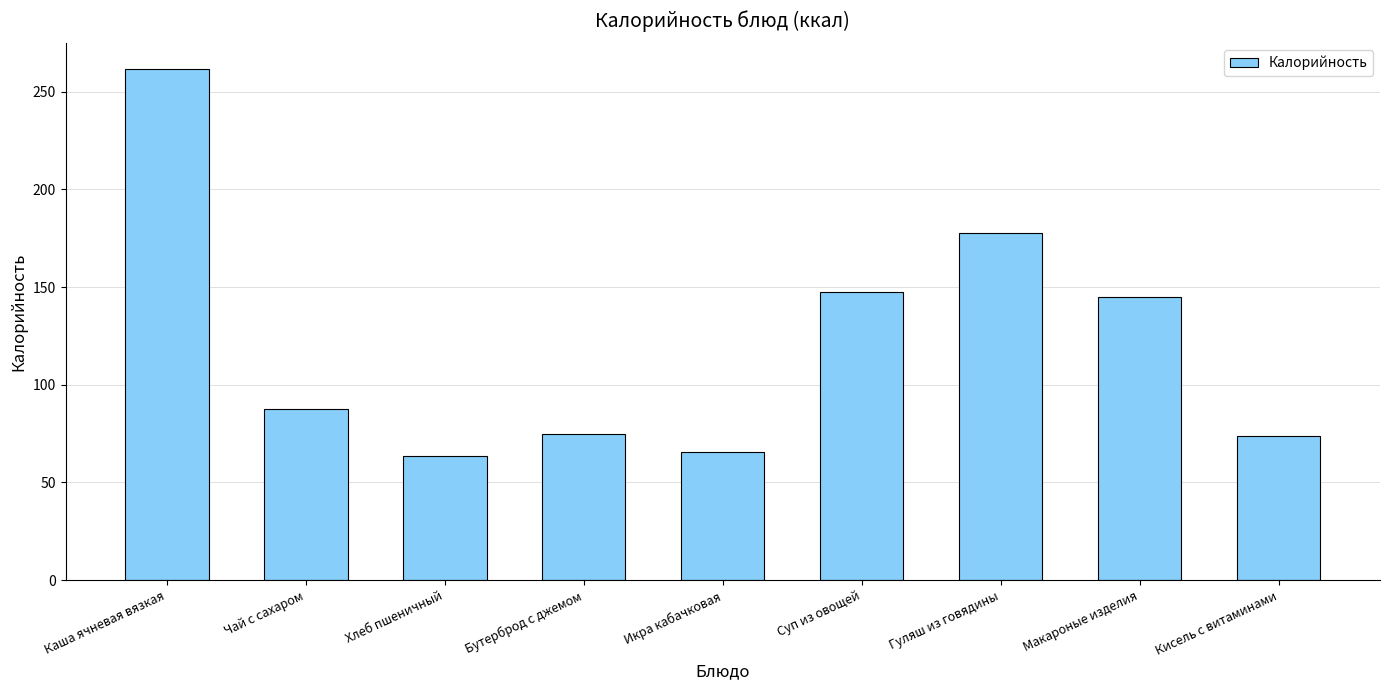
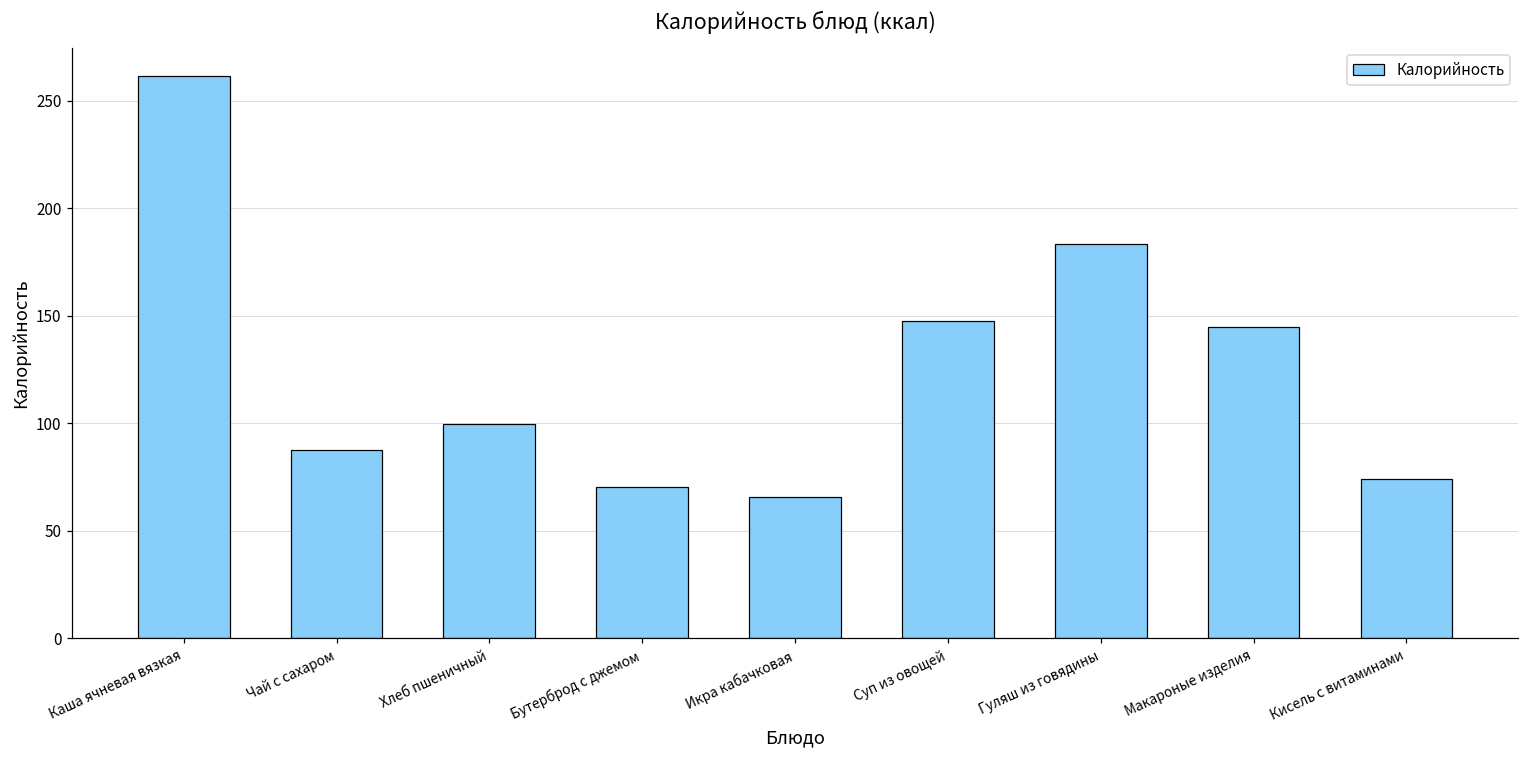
  {
    "Каша ячневая вязкая": 262,
    "Чай с сахаром": 87,
-   "Хлеб пшеничный": 63,
-   "Бутерброд с джемом": 75,
+   "Хлеб пшеничный": 100,
+   "Бутерброд с джемом": 70,
    "Икра кабачковая": 66,
    "Суп из овощей": 147,
-   "Гуляш из говядины": 178,
+   "Гуляш из говядины": 184,
    "Макароные изделия": 145,
    "Кисель с витаминами": 74
  }
